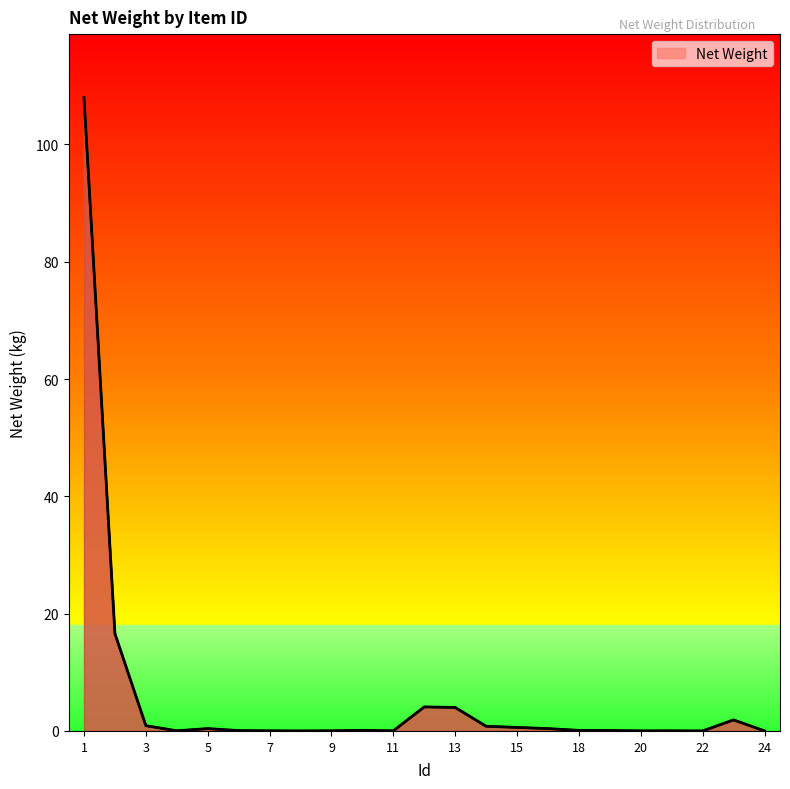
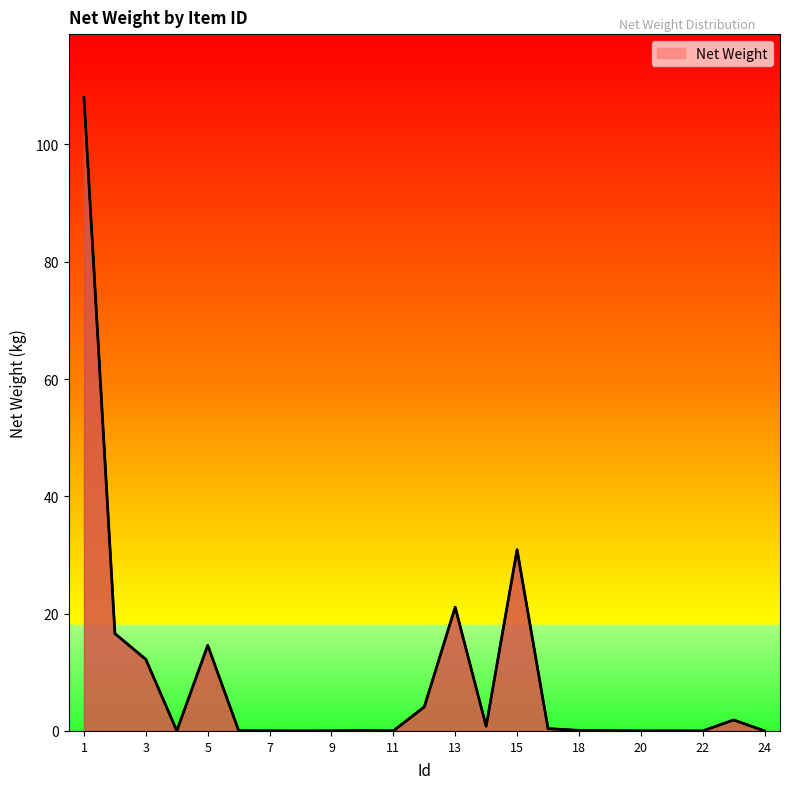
  {
    "1": 108,
-   "3": 1,
-   "5": 0,
+   "3": 12,
+   "5": 15,
    "7": 0,
    "9": 0,
    "11": 0,
-   "13": 4,
-   "15": 1,
+   "13": 21,
+   "15": 31,
    "18": 0,
    "20": 0,
    "22": 0,
    "24": 0
  }
